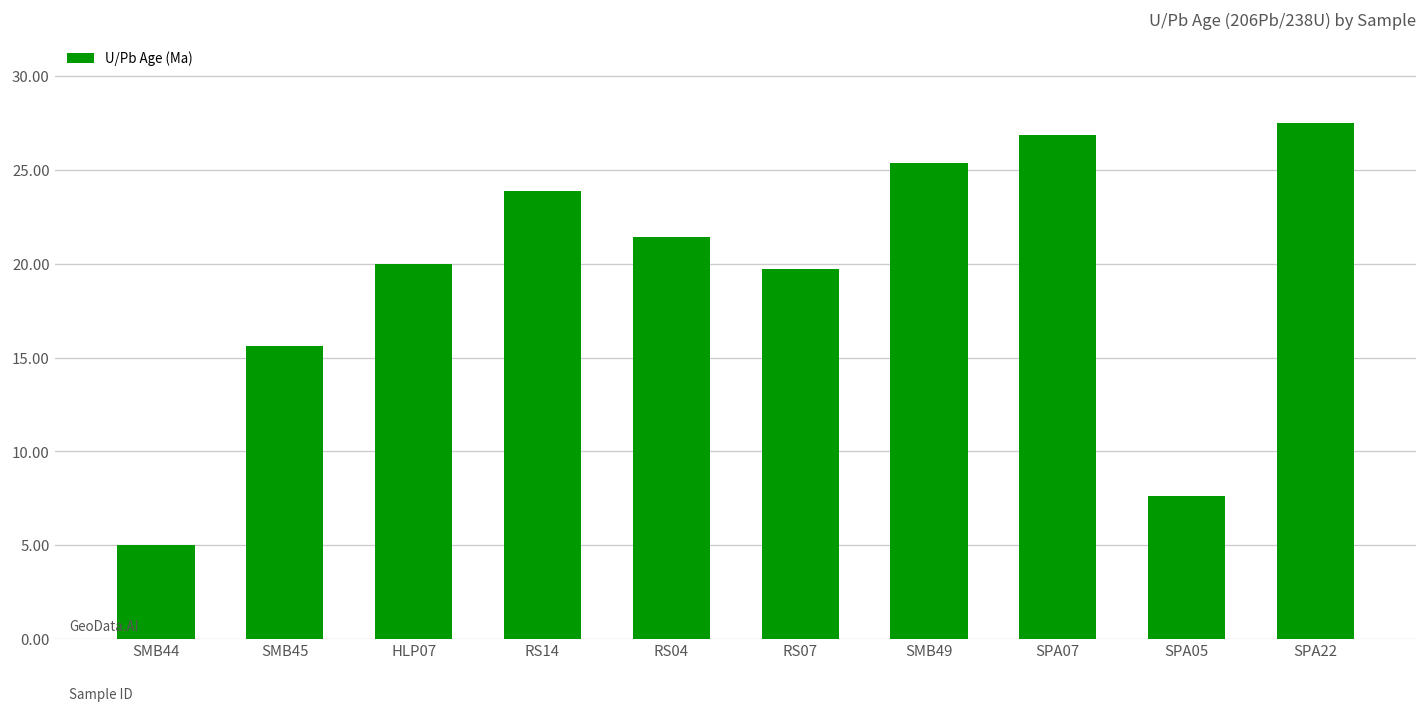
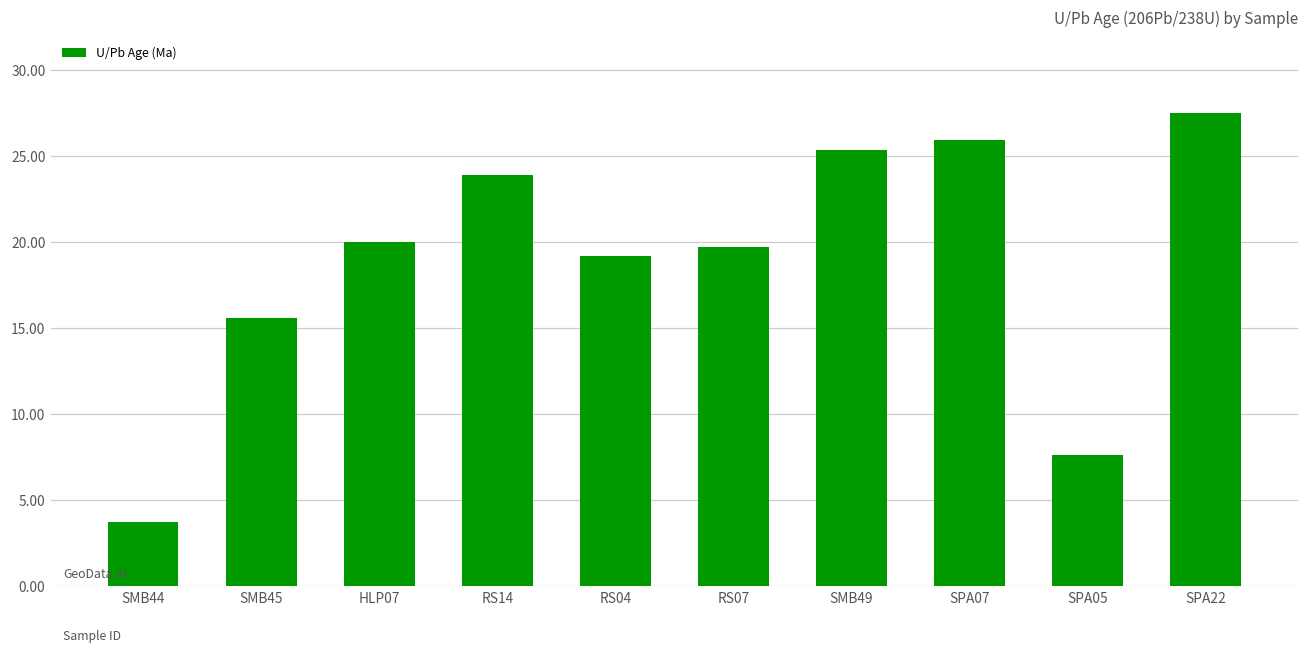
  {
-   "SMB44": 5.0,
+   "SMB44": 3.7,
    "SMB45": 15.6,
    "HLP07": 20.0,
    "RS14": 23.9,
-   "RS04": 21.4,
+   "RS04": 19.2,
    "RS07": 19.7,
    "SMB49": 25.4,
-   "SPA07": 26.9,
+   "SPA07": 26.0,
    "SPA05": 7.6,
    "SPA22": 27.5
  }
